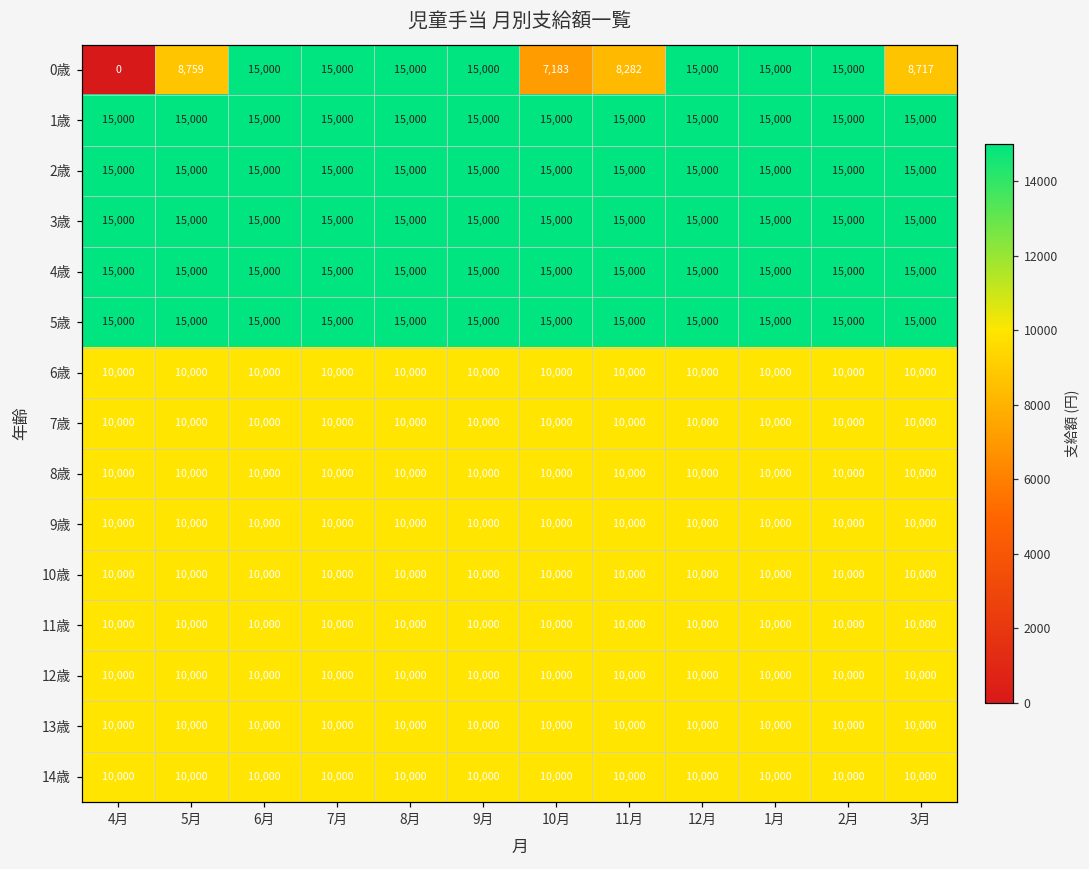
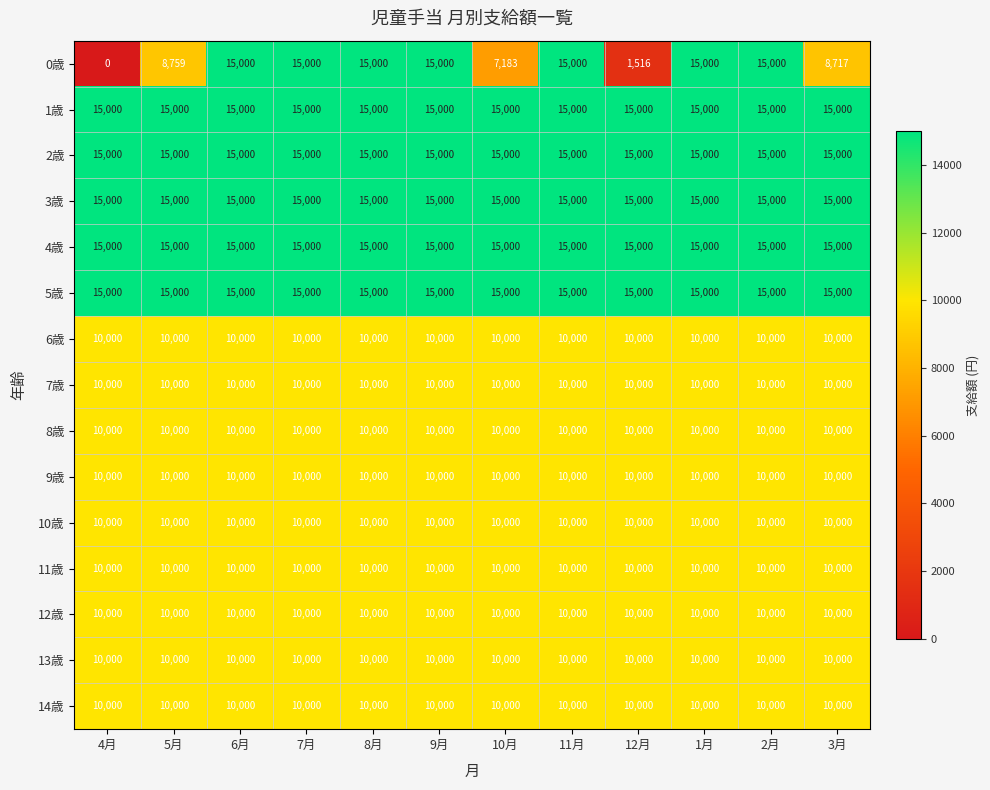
  {
    "0歳": {
      "4月": "0",
      "5月": "8,759",
      "6月": "15,000",
      "7月": "15,000",
      "8月": "15,000",
      "9月": "15,000",
      "10月": "7,183",
-     "11月": "8,282",
-     "12月": "15,000",
+     "11月": "15,000",
+     "12月": "1,516",
      "1月": "15,000",
      "2月": "15,000",
      "3月": "8,717"
    },
    "1歳": {
      "4月": "15,000",
      "5月": "15,000",
      "6月": "15,000",
      "7月": "15,000",
      "8月": "15,000",
      "9月": "15,000",
      "10月": "15,000",
      "11月": "15,000",
      "12月": "15,000",
      "1月": "15,000",
      "2月": "15,000",
      "3月": "15,000"
    },
    "2歳": {
      "4月": "15,000",
      "5月": "15,000",
      "6月": "15,000",
      "7月": "15,000",
      "8月": "15,000",
      "9月": "15,000",
      "10月": "15,000",
      "11月": "15,000",
      "12月": "15,000",
      "1月": "15,000",
      "2月": "15,000",
      "3月": "15,000"
    },
    "3歳": {
      "4月": "15,000",
      "5月": "15,000",
      "6月": "15,000",
      "7月": "15,000",
      "8月": "15,000",
      "9月": "15,000",
      "10月": "15,000",
      "11月": "15,000",
      "12月": "15,000",
      "1月": "15,000",
      "2月": "15,000",
      "3月": "15,000"
    },
    "4歳": {
      "4月": "15,000",
      "5月": "15,000",
      "6月": "15,000",
      "7月": "15,000",
      "8月": "15,000",
      "9月": "15,000",
      "10月": "15,000",
      "11月": "15,000",
      "12月": "15,000",
      "1月": "15,000",
      "2月": "15,000",
      "3月": "15,000"
    },
    "5歳": {
      "4月": "15,000",
      "5月": "15,000",
      "6月": "15,000",
      "7月": "15,000",
      "8月": "15,000",
      "9月": "15,000",
      "10月": "15,000",
      "11月": "15,000",
      "12月": "15,000",
      "1月": "15,000",
      "2月": "15,000",
      "3月": "15,000"
    },
    "6歳": {
      "4月": "10,000",
      "5月": "10,000",
      "6月": "10,000",
      "7月": "10,000",
      "8月": "10,000",
      "9月": "10,000",
      "10月": "10,000",
      "11月": "10,000",
      "12月": "10,000",
      "1月": "10,000",
      "2月": "10,000",
      "3月": "10,000"
    },
    "7歳": {
      "4月": "10,000",
      "5月": "10,000",
      "6月": "10,000",
      "7月": "10,000",
      "8月": "10,000",
      "9月": "10,000",
      "10月": "10,000",
      "11月": "10,000",
      "12月": "10,000",
      "1月": "10,000",
      "2月": "10,000",
      "3月": "10,000"
    },
    "8歳": {
      "4月": "10,000",
      "5月": "10,000",
      "6月": "10,000",
      "7月": "10,000",
      "8月": "10,000",
      "9月": "10,000",
      "10月": "10,000",
      "11月": "10,000",
      "12月": "10,000",
      "1月": "10,000",
      "2月": "10,000",
      "3月": "10,000"
    },
    "9歳": {
      "4月": "10,000",
      "5月": "10,000",
      "6月": "10,000",
      "7月": "10,000",
      "8月": "10,000",
      "9月": "10,000",
      "10月": "10,000",
      "11月": "10,000",
      "12月": "10,000",
      "1月": "10,000",
      "2月": "10,000",
      "3月": "10,000"
    },
    "10歳": {
      "4月": "10,000",
      "5月": "10,000",
      "6月": "10,000",
      "7月": "10,000",
      "8月": "10,000",
      "9月": "10,000",
      "10月": "10,000",
      "11月": "10,000",
      "12月": "10,000",
      "1月": "10,000",
      "2月": "10,000",
      "3月": "10,000"
    },
    "11歳": {
      "4月": "10,000",
      "5月": "10,000",
      "6月": "10,000",
      "7月": "10,000",
      "8月": "10,000",
      "9月": "10,000",
      "10月": "10,000",
      "11月": "10,000",
      "12月": "10,000",
      "1月": "10,000",
      "2月": "10,000",
      "3月": "10,000"
    },
    "12歳": {
      "4月": "10,000",
      "5月": "10,000",
      "6月": "10,000",
      "7月": "10,000",
      "8月": "10,000",
      "9月": "10,000",
      "10月": "10,000",
      "11月": "10,000",
      "12月": "10,000",
      "1月": "10,000",
      "2月": "10,000",
      "3月": "10,000"
    },
    "13歳": {
      "4月": "10,000",
      "5月": "10,000",
      "6月": "10,000",
      "7月": "10,000",
      "8月": "10,000",
      "9月": "10,000",
      "10月": "10,000",
      "11月": "10,000",
      "12月": "10,000",
      "1月": "10,000",
      "2月": "10,000",
      "3月": "10,000"
    },
    "14歳": {
      "4月": "10,000",
      "5月": "10,000",
      "6月": "10,000",
      "7月": "10,000",
      "8月": "10,000",
      "9月": "10,000",
      "10月": "10,000",
      "11月": "10,000",
      "12月": "10,000",
      "1月": "10,000",
      "2月": "10,000",
      "3月": "10,000"
    }
  }
